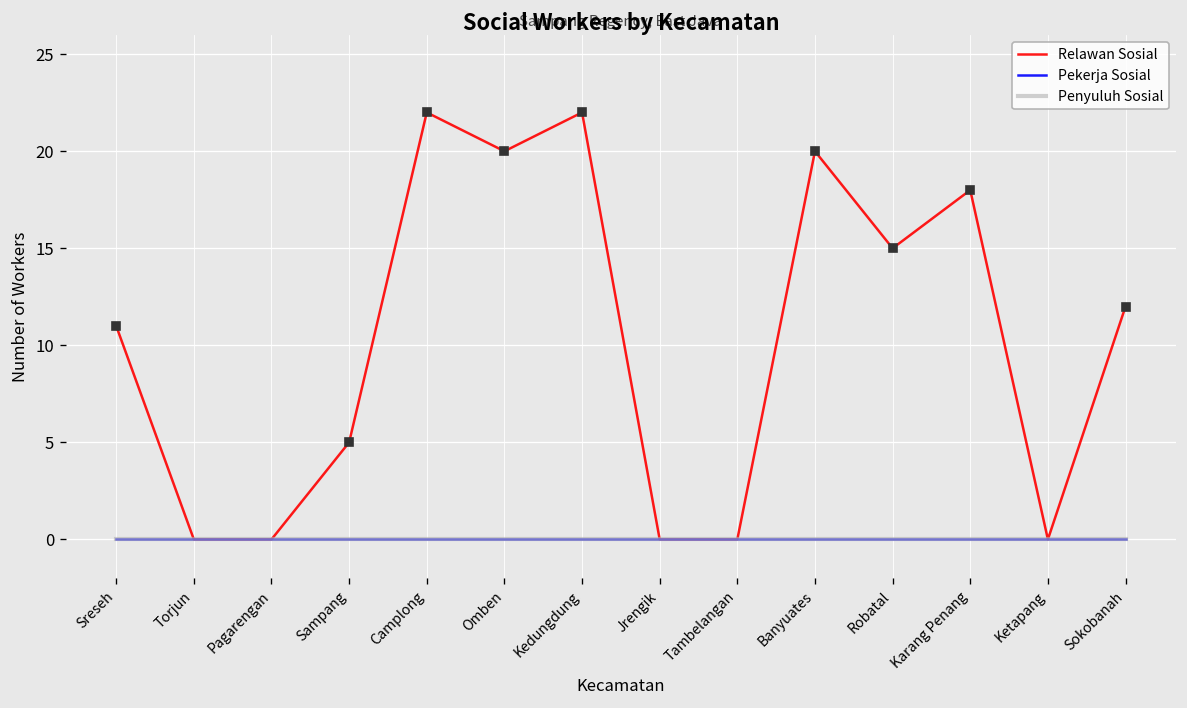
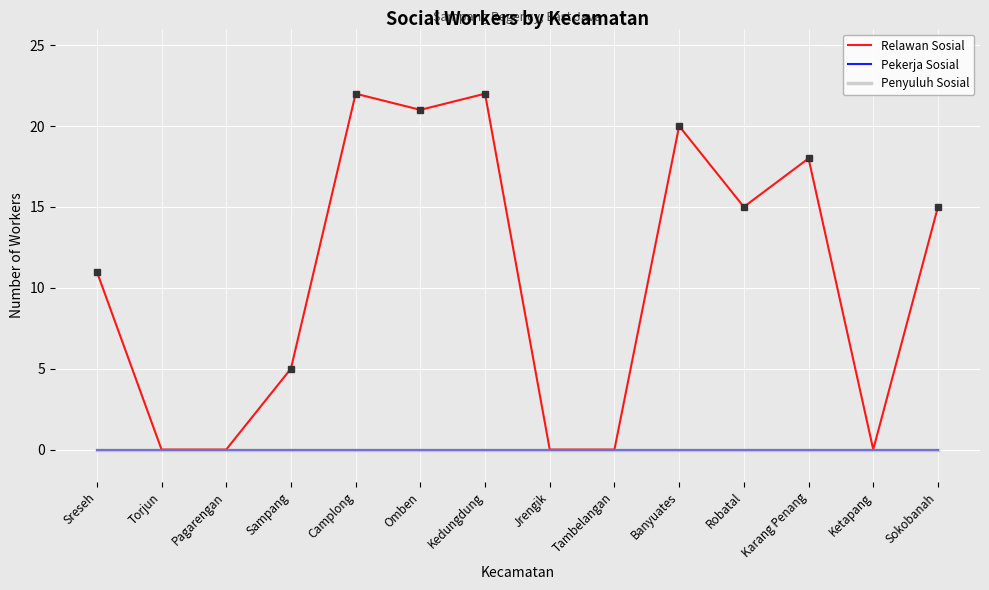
  {
    "Relawan Sosial": {
-     "Omben": 20,
-     "Sokobanah": 12
+     "Omben": 21,
+     "Sokobanah": 15
    },
    "Penyuluh Sosial": {
      "Sreseh": 0,
      "Sampang": 0,
      "Camplong": 0,
      "Omben": 0,
      "Kedungdung": 0,
      "Banyuates": 0,
      "Robatal": 0,
      "Karang Penang": 0,
      "Sokobanah": 0
    }
  }
